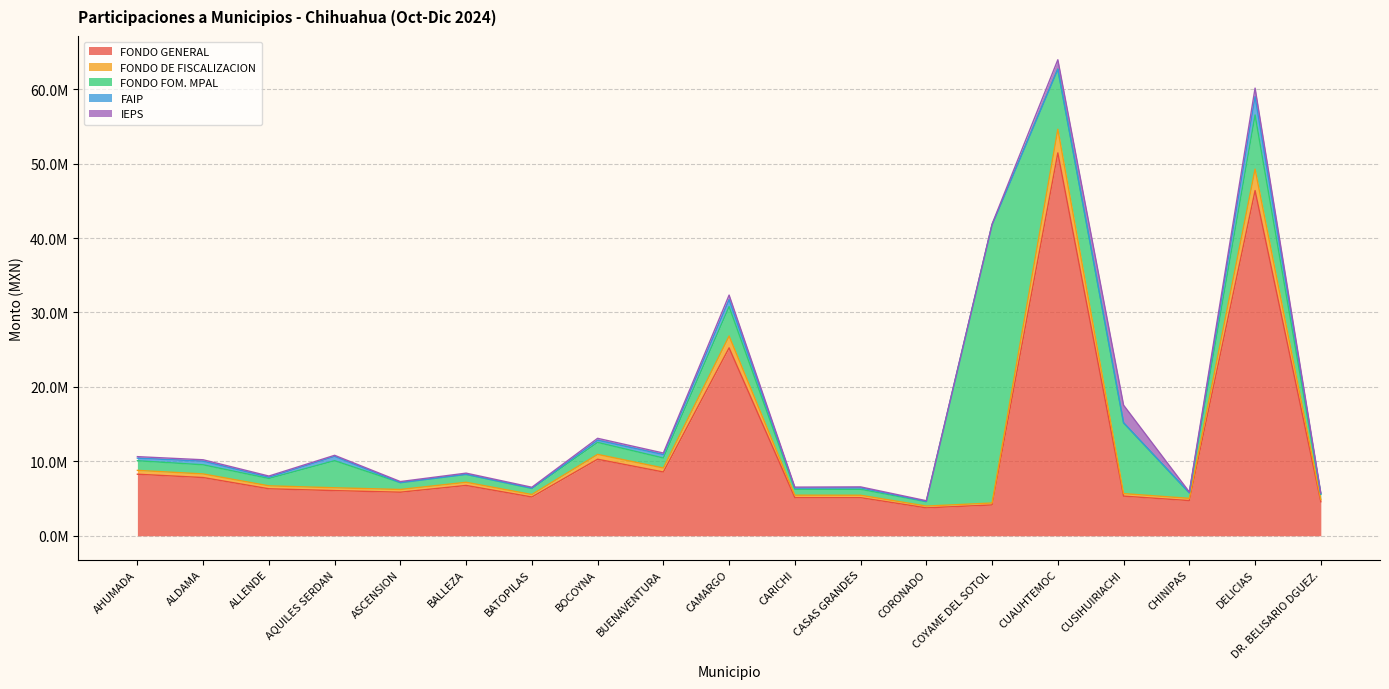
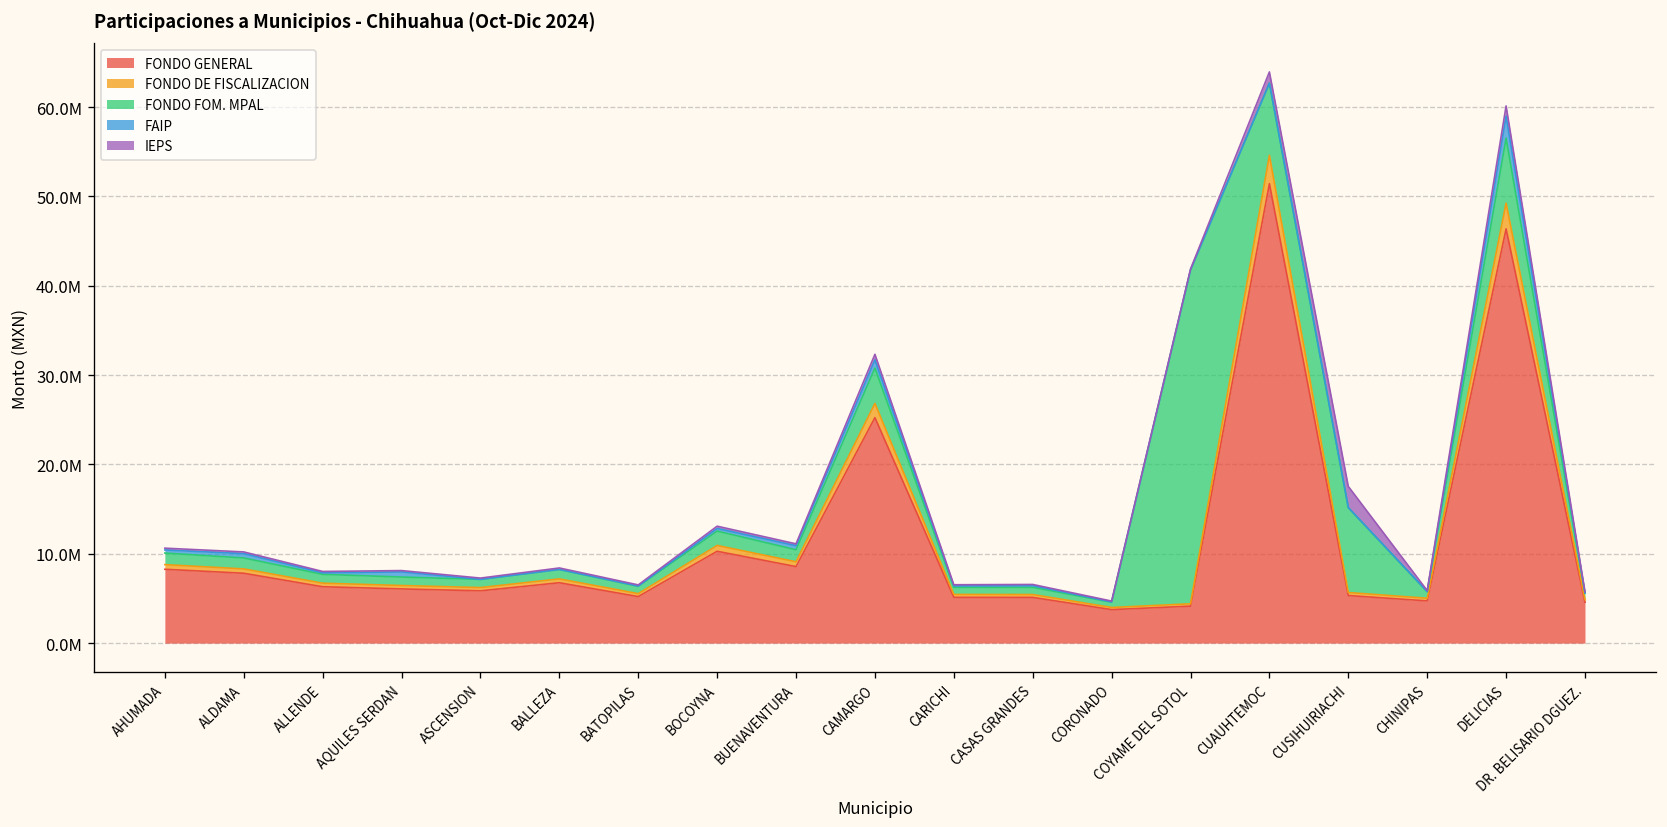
  {
    "FONDO GENERAL": {
      "AHUMADA": 8000000,
      "ALDAMA": 8000000,
      "ALLENDE": 6000000,
      "AQUILES SERDAN": 6000000,
      "ASCENSION": 6000000,
      "BALLEZA": 7000000,
      "BOCOYNA": 10000000,
      "BUENAVENTURA": 9000000,
      "CAMARGO": 25000000,
      "CUAUHTEMOC": 51000000,
      "DELICIAS": 46000000
    },
    "FONDO DE FISCALIZACION": {
      "AHUMADA": 1000000,
      "ALDAMA": 0,
      "ALLENDE": 0,
      "AQUILES SERDAN": 0,
      "ASCENSION": 0,
      "BALLEZA": 0,
      "BOCOYNA": 1000000,
      "BUENAVENTURA": 1000000,
      "CAMARGO": 2000000,
      "CUAUHTEMOC": 3000000,
      "DELICIAS": 3000000
    },
    "FONDO FOM. MPAL": {
      "ALDAMA": 1000000,
-     "AQUILES SERDAN": 4000000,
+     "AQUILES SERDAN": 1000000,
      "BUENAVENTURA": 1000000,
      "CAMARGO": 4000000,
      "DELICIAS": 7000000
    },
    "FAIP": {
      "CAMARGO": 1000000,
      "DELICIAS": 2000000
    },
    "IEPS": {
      "CAMARGO": 1000000,
      "CUAUHTEMOC": 1000000,
      "CUSIHUIRIACHI": 2000000,
      "DELICIAS": 1000000
    }
  }
